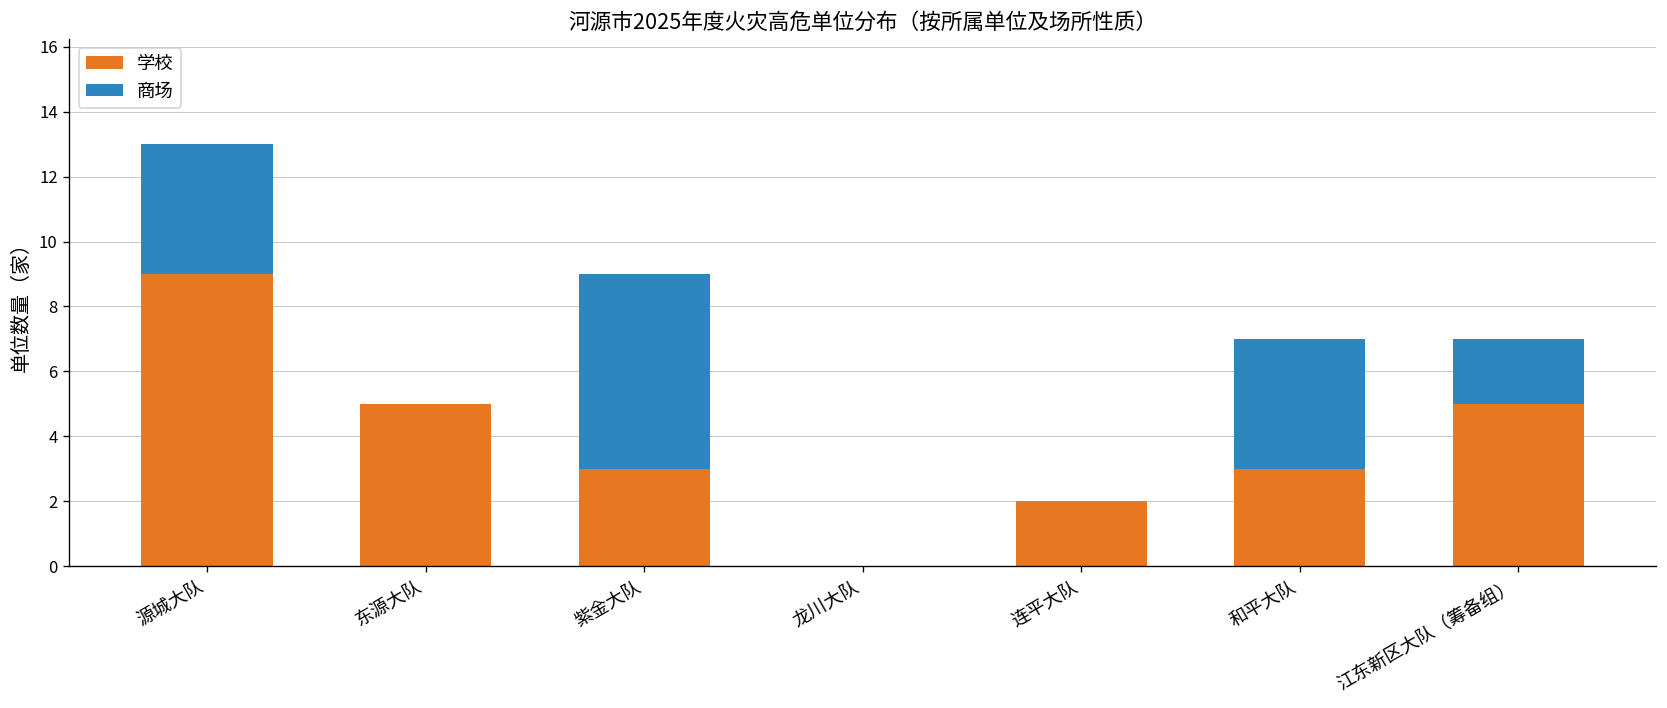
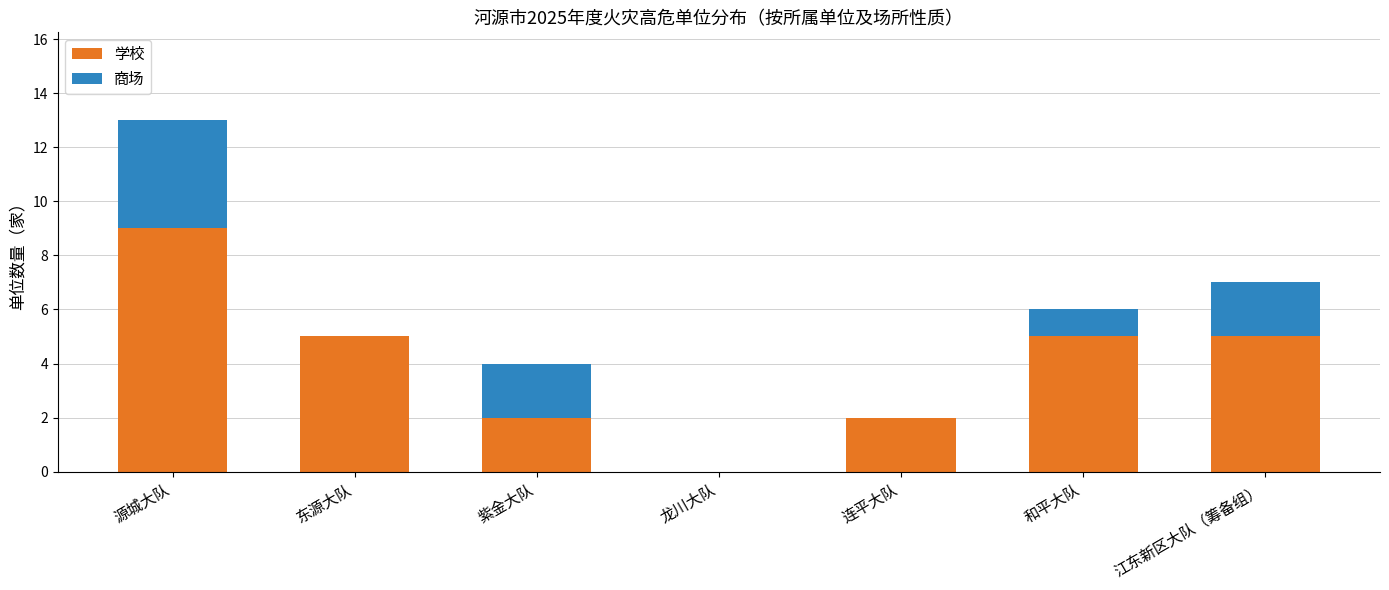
  {
    "学校": {
      "源城大队": 9,
      "东源大队": 5,
-     "紫金大队": 3,
+     "紫金大队": 2,
      "龙川大队": 0,
      "连平大队": 2,
-     "和平大队": 3,
+     "和平大队": 5,
      "江东新区大队（筹备组）": 5
    },
    "商场": {
      "源城大队": 4,
      "东源大队": 0,
-     "紫金大队": 6,
+     "紫金大队": 2,
      "龙川大队": 0,
      "连平大队": 0,
-     "和平大队": 4,
+     "和平大队": 1,
      "江东新区大队（筹备组）": 2
    }
  }
